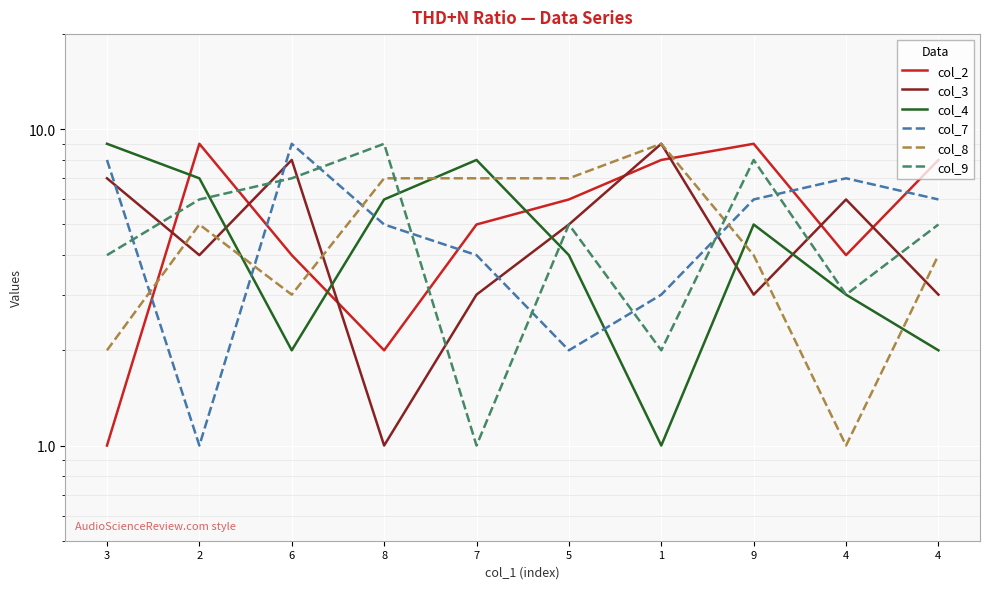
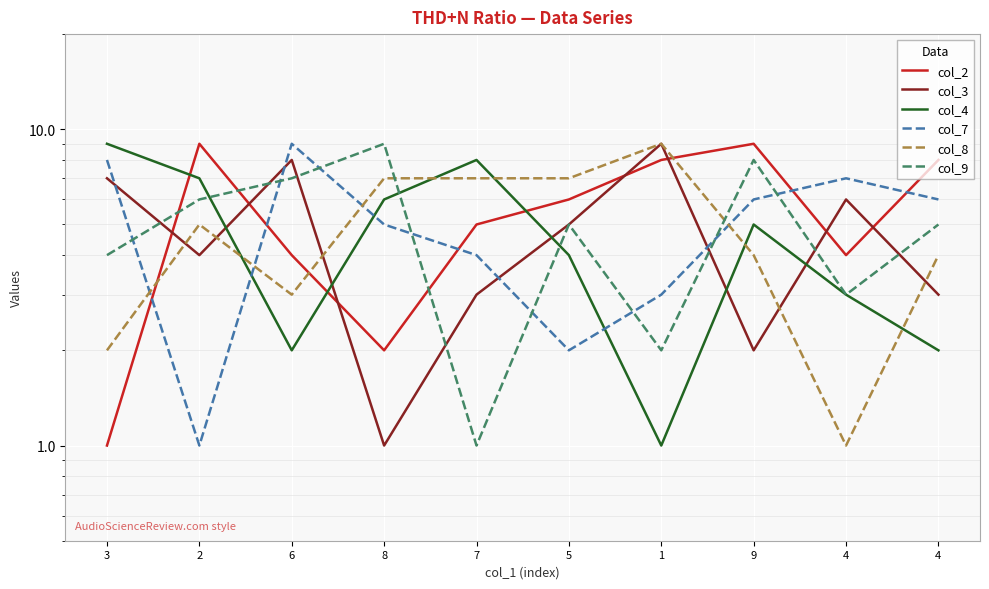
  {
    "col_2": {
      "3": 1,
      "2": 9,
      "6": 4,
      "8": 2,
      "7": 5,
      "5": 6,
      "1": 8,
      "9": 9
    },
    "col_3": {
      "3": 7,
      "2": 4,
      "6": 8,
      "8": 1,
      "7": 3,
-     "9": 3
+     "9": 2
    },
    "col_4": {
      "3": 9,
      "2": 7,
      "6": 2,
      "8": 6,
      "7": 8,
      "5": 4,
      "1": 1,
      "9": 5
    },
    "col_7": {
      "3": 8,
      "2": 1,
      "6": 9,
      "8": 5,
      "7": 4,
      "5": 2,
      "1": 3,
      "9": 6
    },
    "col_8": {
      "3": 2,
      "2": 5,
      "6": 3,
      "8": 7,
      "7": 7,
      "5": 7,
      "9": 4
    },
    "col_9": {
      "3": 4,
      "2": 6,
      "6": 7,
      "8": 9,
      "7": 1,
      "1": 2,
      "9": 8
    }
  }
